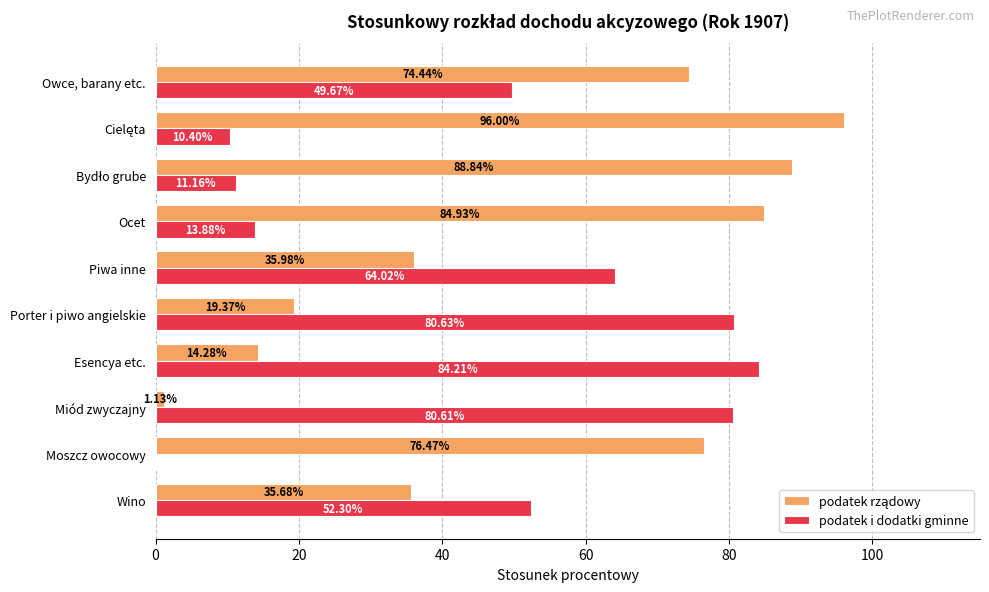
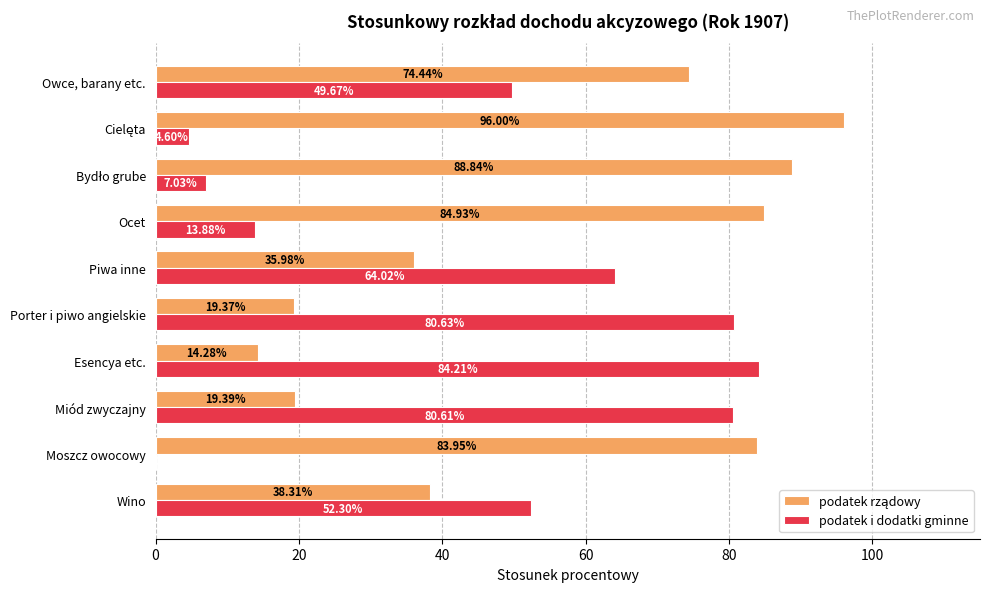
  {
    "podatek rządowy": {
      "Owce, barany etc.": "74.44%",
      "Cielęta": "96.00%",
      "Bydło grube": "88.84%",
      "Ocet": "84.93%",
      "Piwa inne": "35.98%",
      "Porter i piwo angielskie": "19.37%",
      "Esencya etc.": "14.28%",
-     "Miód zwyczajny": "1.13%",
-     "Moszcz owocowy": "76.47%",
-     "Wino": "35.68%"
+     "Miód zwyczajny": "19.39%",
+     "Moszcz owocowy": "83.95%",
+     "Wino": "38.31%"
    },
    "podatek i dodatki gminne": {
      "Owce, barany etc.": "49.67%",
-     "Cielęta": "10.40%",
-     "Bydło grube": "11.16%",
+     "Cielęta": "4.60%",
+     "Bydło grube": "7.03%",
      "Ocet": "13.88%",
      "Piwa inne": "64.02%",
      "Porter i piwo angielskie": "80.63%",
      "Esencya etc.": "84.21%",
      "Miód zwyczajny": "80.61%",
      "Wino": "52.30%"
    }
  }
